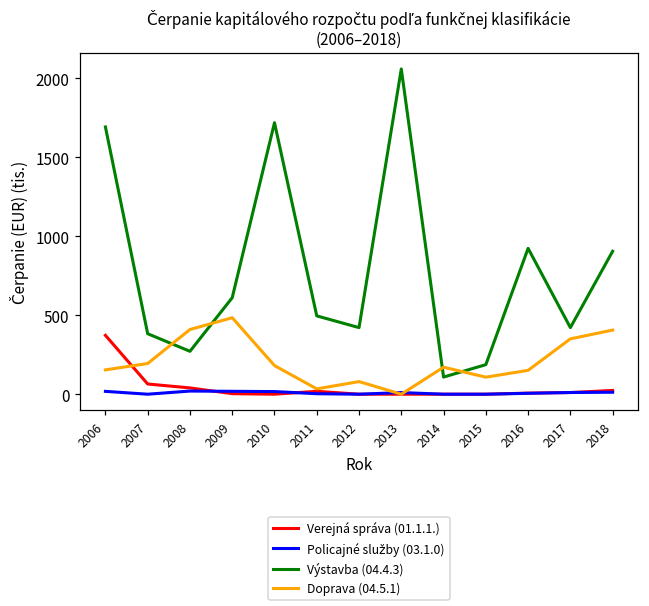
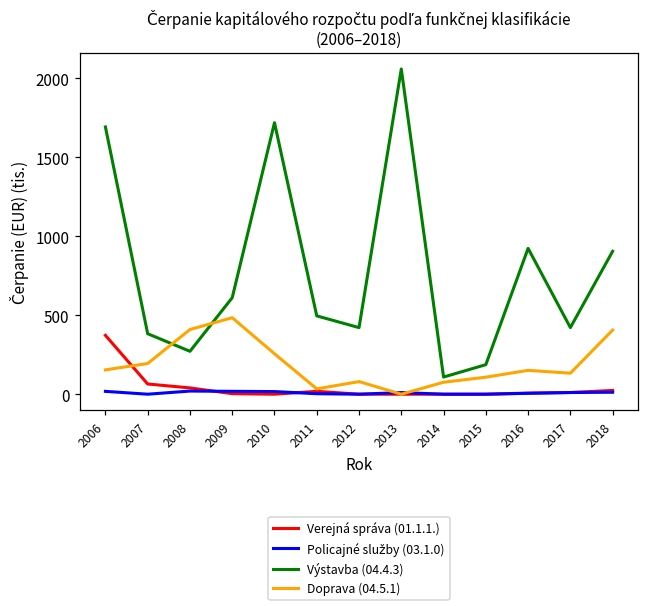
  {
    "Verejná správa (01.1.1.)": {
      "2006": 370,
      "2007": 60,
      "2008": 40
    },
    "Policajné služby (03.1.0)": {
      "2006": 20,
      "2007": 0,
      "2008": 20
    },
    "Výstavba (04.4.3)": {
      "2006": 1690,
      "2007": 380,
      "2008": 270,
      "2009": 610,
      "2010": 1720,
      "2011": 500,
      "2012": 420,
      "2013": 2060,
      "2014": 110,
      "2015": 190,
      "2016": 920,
      "2017": 420,
      "2018": 900
    },
    "Doprava (04.5.1)": {
      "2006": 150,
      "2007": 190,
      "2008": 410,
      "2009": 480,
-     "2010": 180,
+     "2010": 260,
      "2012": 80,
-     "2014": 170,
+     "2014": 80,
      "2015": 110,
      "2016": 150,
-     "2017": 350,
+     "2017": 130,
      "2018": 410
    }
  }
